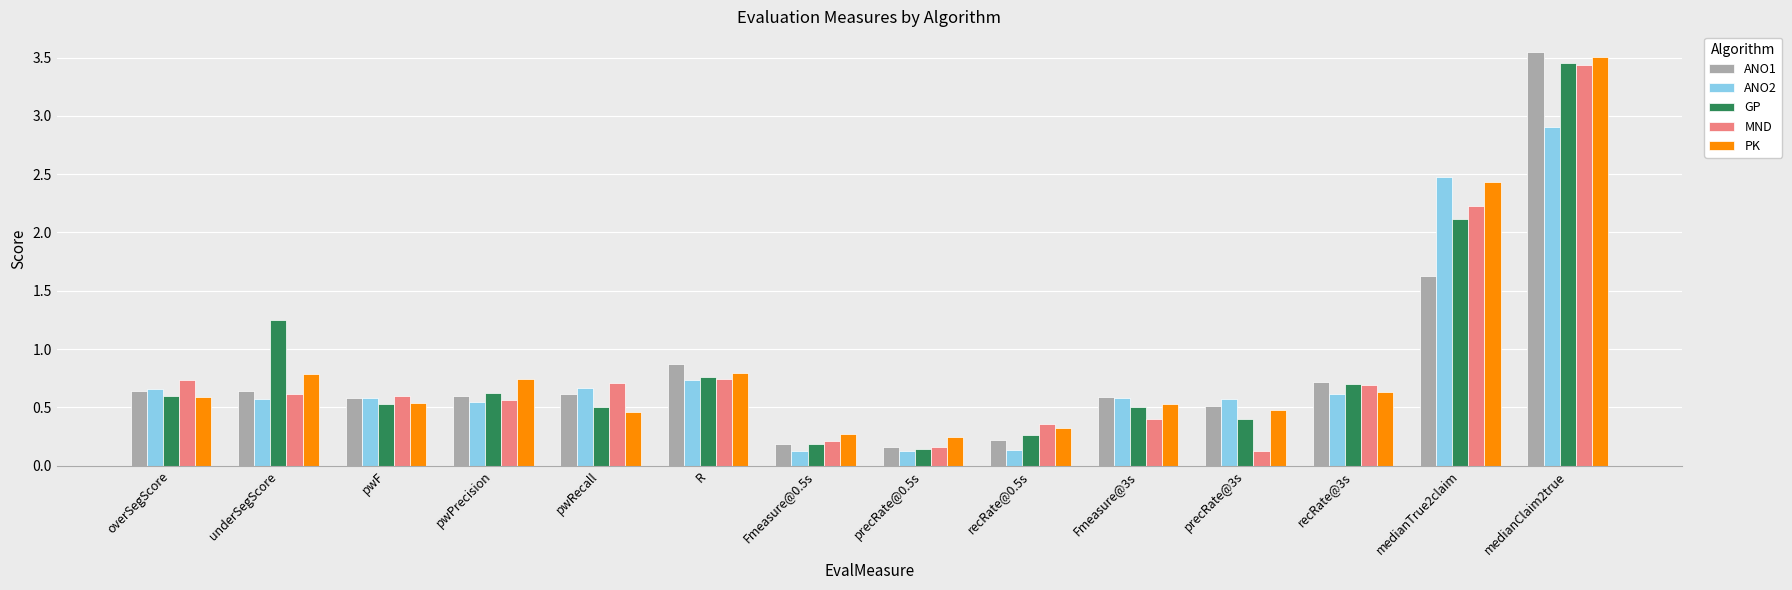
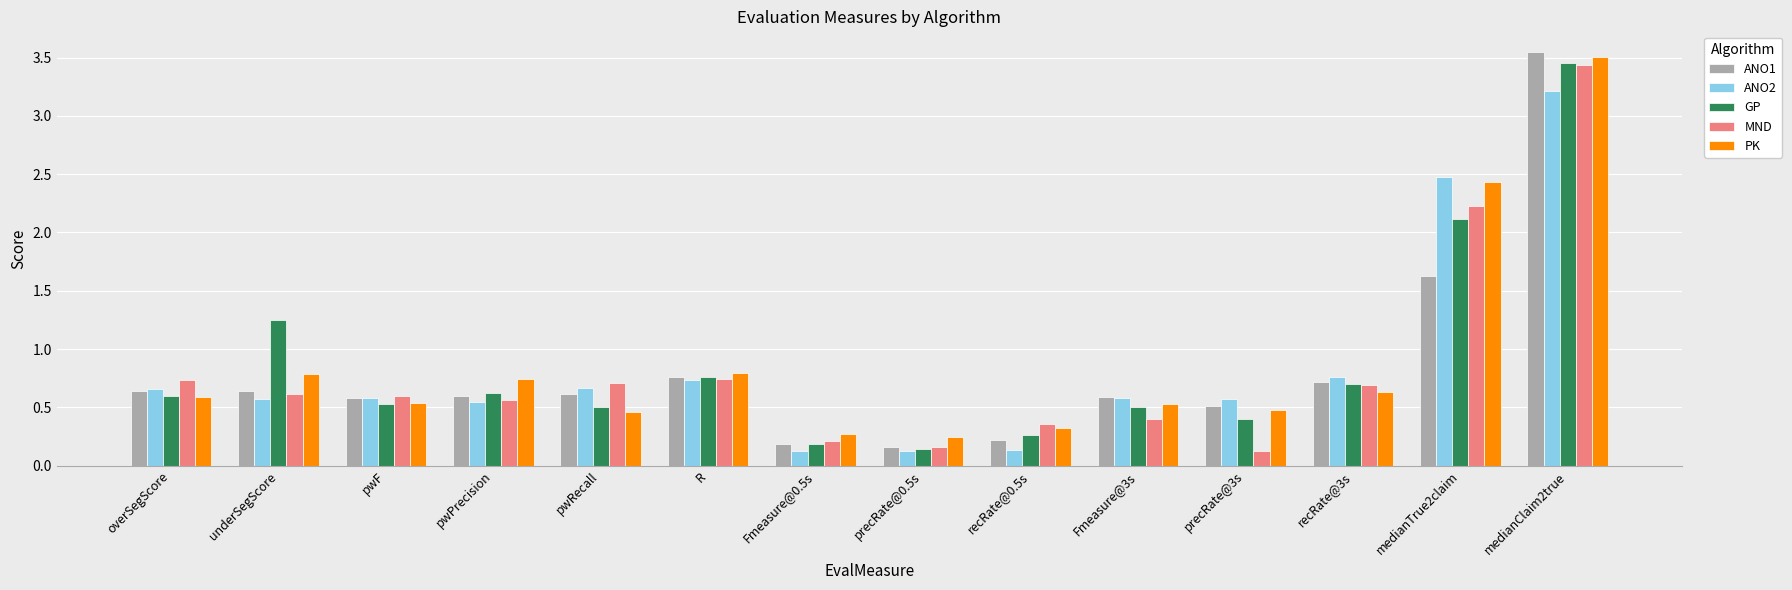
  {
    "ANO1": {
      "overSegScore": 0.64,
      "underSegScore": 0.64,
      "pwF": 0.58,
      "pwPrecision": 0.60,
      "pwRecall": 0.61,
-     "R": 0.87,
+     "R": 0.76,
      "Fmeasure@0.5s": 0.18,
      "precRate@0.5s": 0.16,
      "recRate@0.5s": 0.22,
      "Fmeasure@3s": 0.59,
      "precRate@3s": 0.52,
      "recRate@3s": 0.71,
      "medianTrue2claim": 1.63,
      "medianClaim2true": 3.55
    },
    "ANO2": {
      "overSegScore": 0.65,
      "underSegScore": 0.58,
      "pwF": 0.58,
      "pwPrecision": 0.54,
      "pwRecall": 0.67,
      "R": 0.74,
      "Fmeasure@0.5s": 0.13,
      "precRate@0.5s": 0.13,
      "recRate@0.5s": 0.13,
      "Fmeasure@3s": 0.58,
      "precRate@3s": 0.57,
-     "recRate@3s": 0.62,
+     "recRate@3s": 0.76,
      "medianTrue2claim": 2.47,
-     "medianClaim2true": 2.91
+     "medianClaim2true": 3.21
    },
    "GP": {
      "overSegScore": 0.60,
      "underSegScore": 1.25,
      "pwF": 0.53,
      "pwPrecision": 0.63,
      "pwRecall": 0.50,
      "R": 0.76,
      "Fmeasure@0.5s": 0.18,
      "precRate@0.5s": 0.15,
      "recRate@0.5s": 0.26,
      "Fmeasure@3s": 0.50,
      "precRate@3s": 0.40,
      "recRate@3s": 0.70,
      "medianTrue2claim": 2.11,
      "medianClaim2true": 3.45
    },
    "MND": {
      "overSegScore": 0.74,
      "underSegScore": 0.62,
      "pwF": 0.60,
      "pwPrecision": 0.56,
      "pwRecall": 0.71,
      "R": 0.75,
      "Fmeasure@0.5s": 0.21,
      "precRate@0.5s": 0.16,
      "recRate@0.5s": 0.36,
      "Fmeasure@3s": 0.40,
      "precRate@3s": 0.13,
      "recRate@3s": 0.69,
      "medianTrue2claim": 2.23,
      "medianClaim2true": 3.44
    },
    "PK": {
      "overSegScore": 0.59,
      "underSegScore": 0.79,
      "pwF": 0.54,
      "pwPrecision": 0.74,
      "pwRecall": 0.46,
      "R": 0.79,
      "Fmeasure@0.5s": 0.27,
      "precRate@0.5s": 0.24,
      "recRate@0.5s": 0.32,
      "Fmeasure@3s": 0.53,
      "precRate@3s": 0.48,
      "recRate@3s": 0.63,
      "medianTrue2claim": 2.44,
      "medianClaim2true": 3.51
    }
  }
